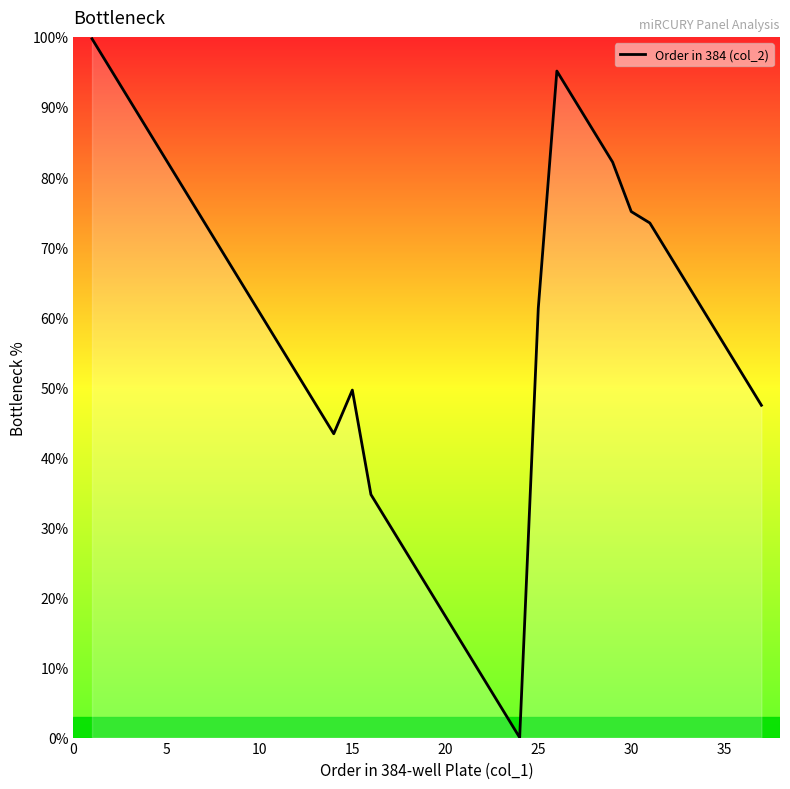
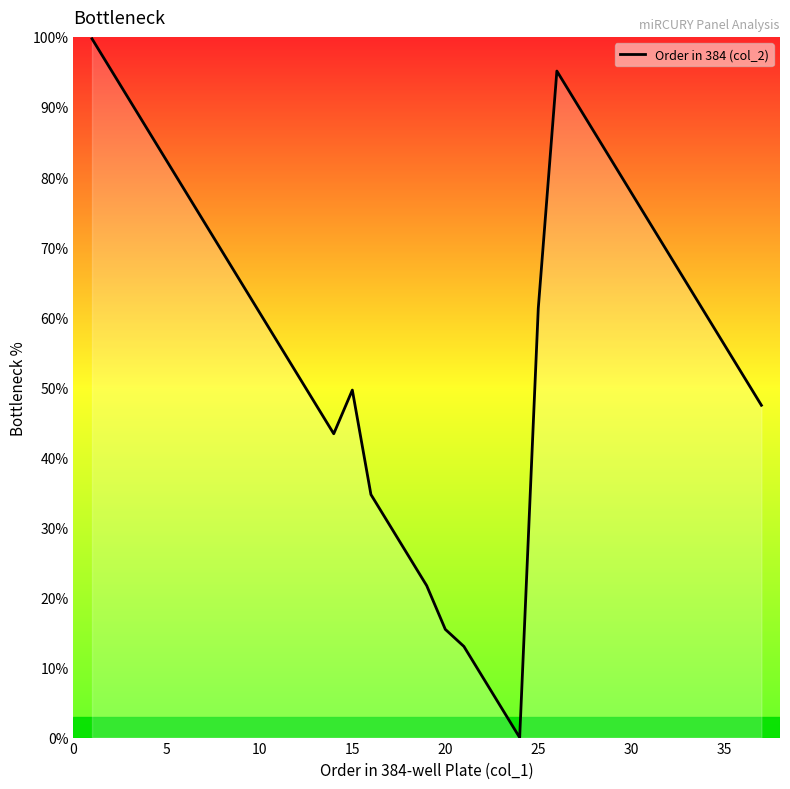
  {
    "5": "82%",
    "10": "61%",
    "15": "50%",
-   "20": "17%",
+   "20": "15%",
    "25": "61%",
-   "30": "75%",
+   "30": "78%",
    "35": "56%"
  }
